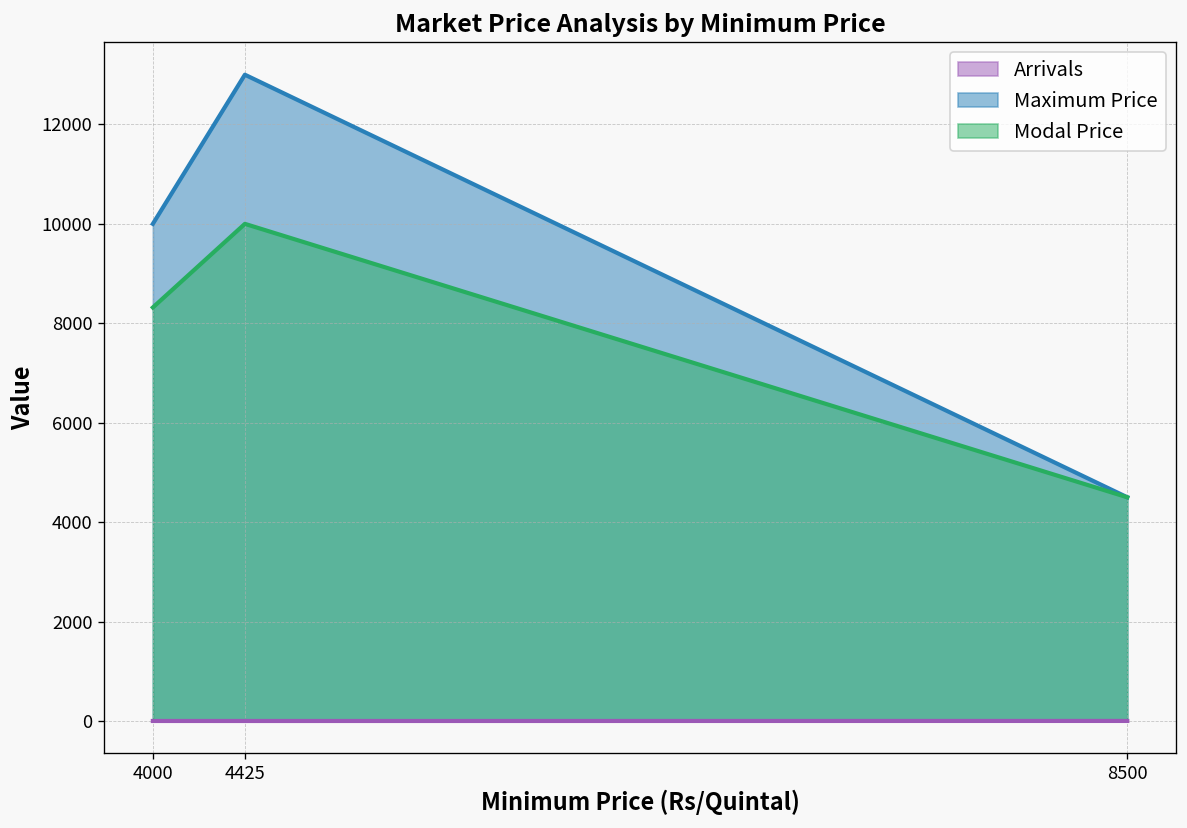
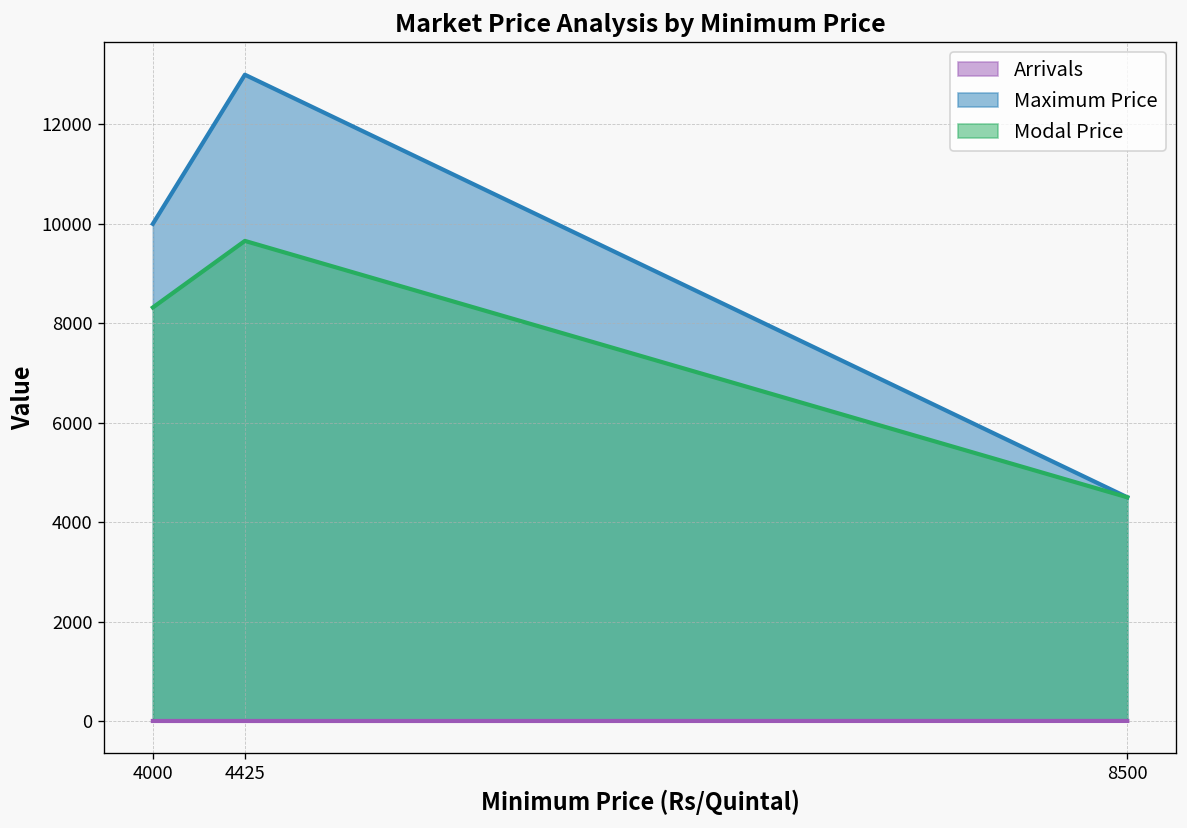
  {
    "Arrivals": {
      "4000": 0,
      "4425": 0,
      "8500": 0
    },
    "Maximum Price": {
      "4000": 10000,
      "4425": 13000
    },
    "Modal Price": {
      "4000": 8300,
-     "4425": 10000
+     "4425": 9700
    }
  }
